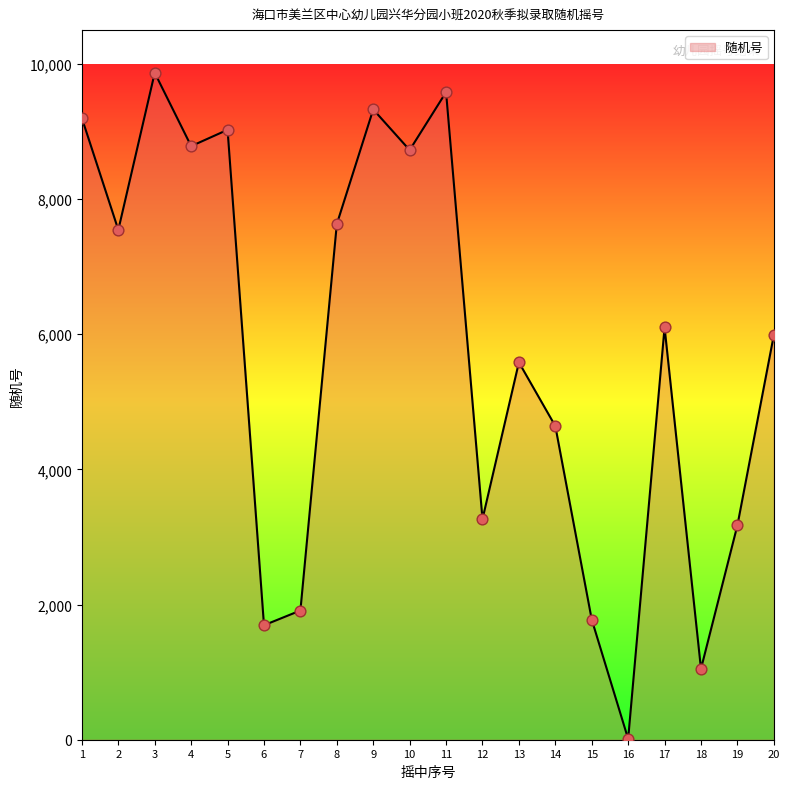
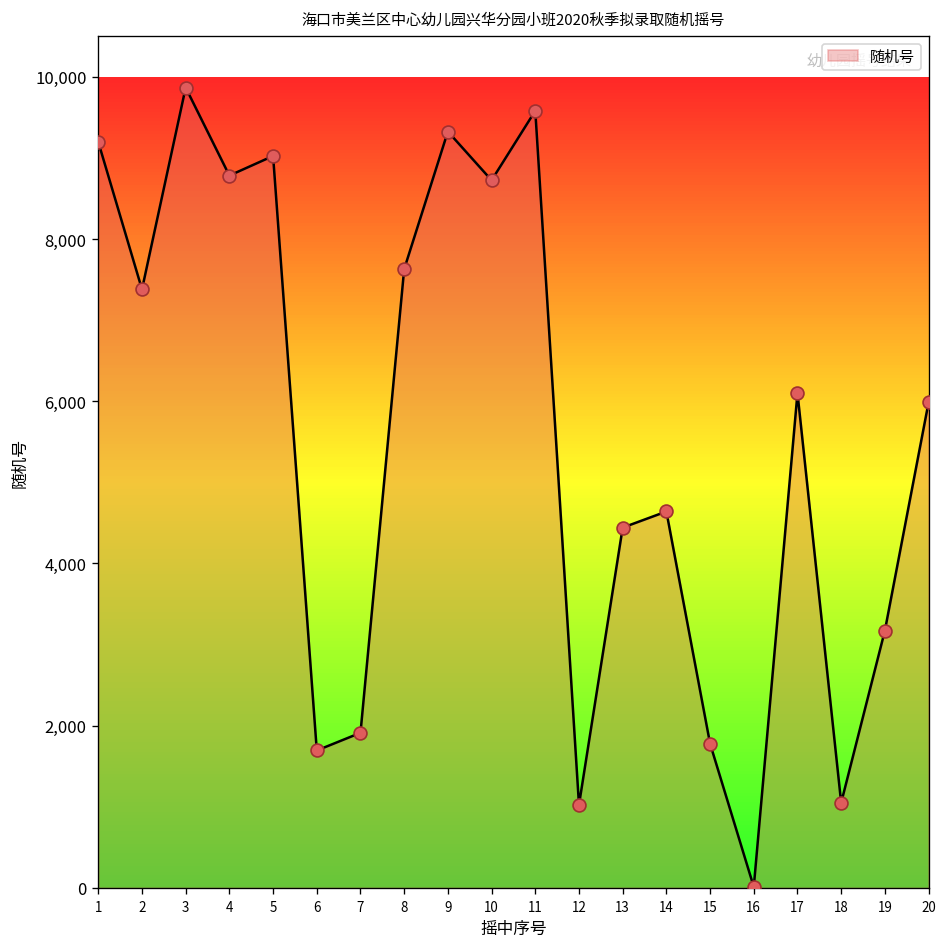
  {
    "1": "9,200",
-   "2": "7,500",
+   "2": "7,400",
    "3": "9,900",
    "4": "8,800",
    "5": "9,000",
    "6": "1,700",
    "7": "1,900",
    "8": "7,600",
    "9": "9,300",
    "10": "8,700",
    "11": "9,600",
-   "12": "3,300",
-   "13": "5,600",
+   "12": "1,000",
+   "13": "4,400",
    "14": "4,600",
    "15": "1,800",
    "16": "0",
    "17": "6,100",
    "18": "1,000",
    "19": "3,200",
    "20": "6,000"
  }
